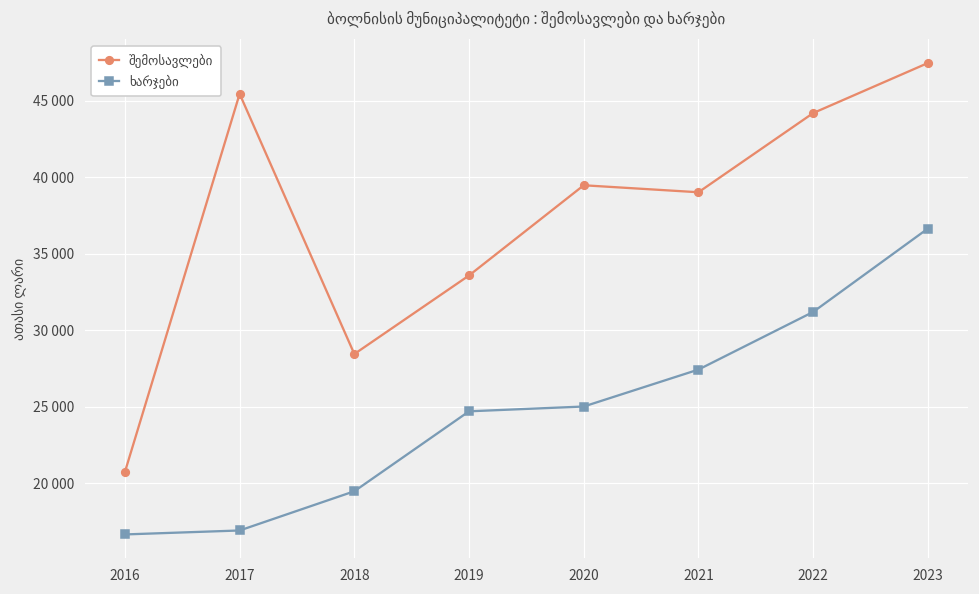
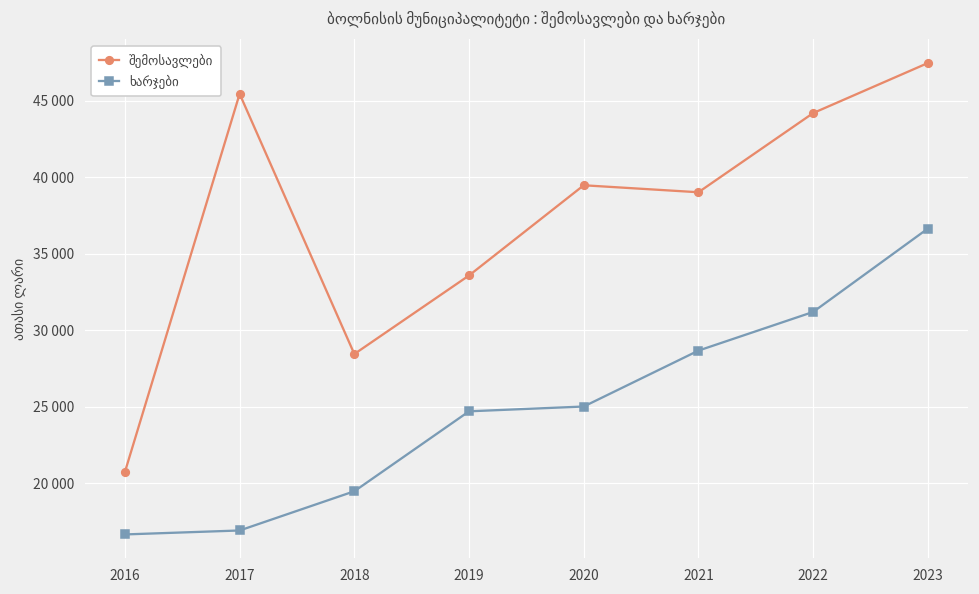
  {
    "შემოსავლები": {
      "2016": 20700,
      "2017": 45500,
      "2018": 28400,
      "2019": 33600,
      "2020": 39500,
      "2021": 39000,
      "2022": 44200,
      "2023": 47500
    },
    "ხარჯები": {
      "2016": 16600,
      "2017": 16900,
      "2018": 19500,
      "2019": 24700,
      "2020": 25000,
-     "2021": 27400,
+     "2021": 28700,
      "2022": 31200,
      "2023": 36600
    }
  }
